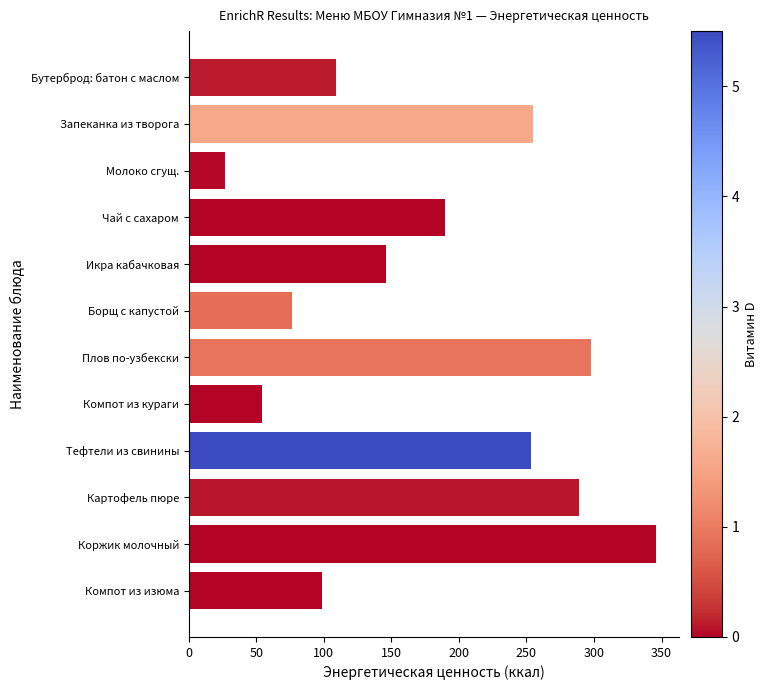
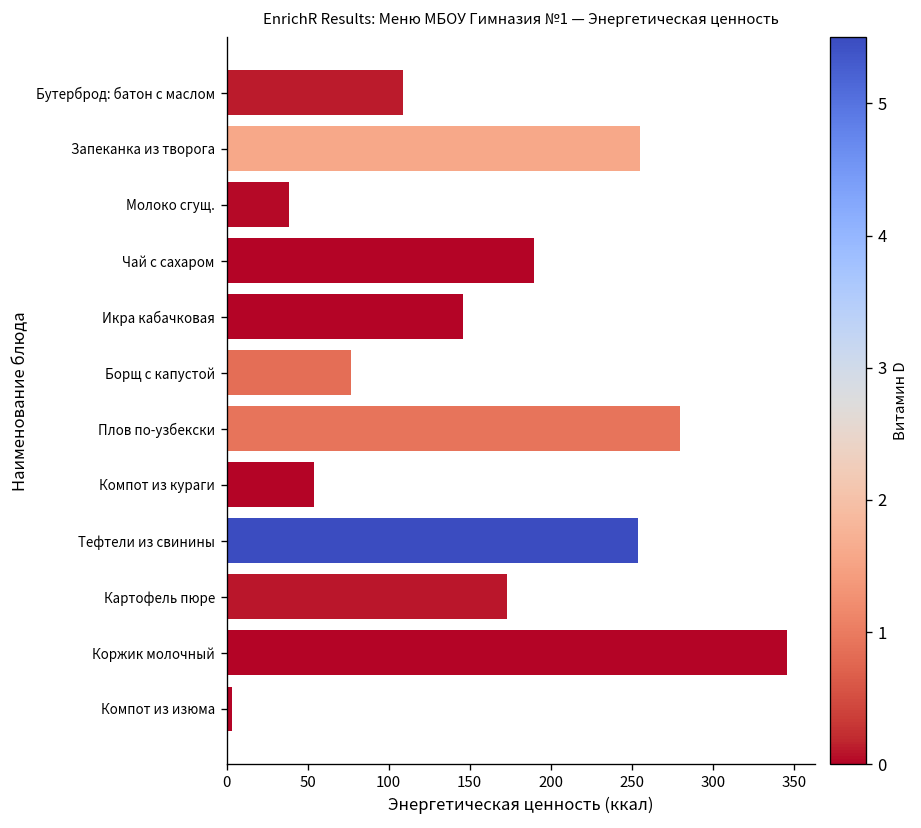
  {
    "Бутерброд: батон с маслом": 109,
    "Запеканка из творога": 255,
-   "Молоко сгущ.": 27,
+   "Молоко сгущ.": 39,
    "Чай с сахаром": 190,
    "Икра кабачковая": 146,
    "Борщ с капустой": 77,
-   "Плов по-узбекски": 298,
+   "Плов по-узбекски": 280,
    "Компот из кураги": 54,
    "Тефтели из свинины": 254,
-   "Картофель пюре": 289,
+   "Картофель пюре": 173,
    "Коржик молочный": 346,
-   "Компот из изюма": 98
+   "Компот из изюма": 3
  }
